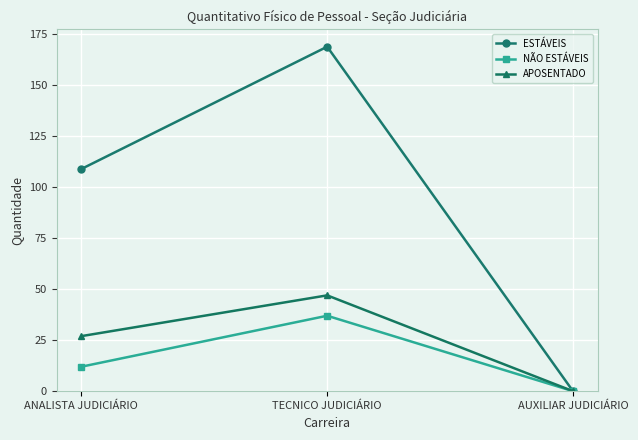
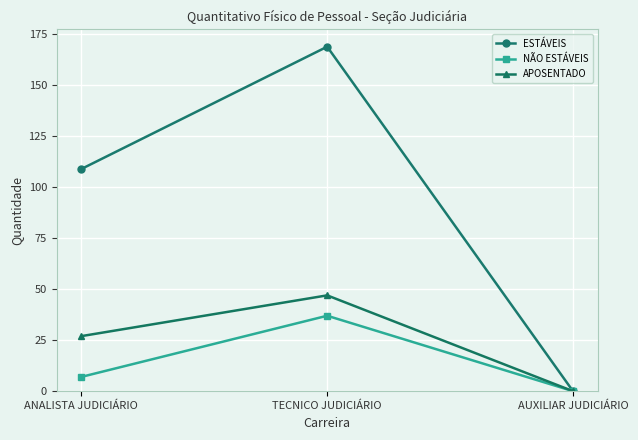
  {
    "NÃO ESTÁVEIS": {
-     "ANALISTA JUDICIÁRIO": 12,
+     "ANALISTA JUDICIÁRIO": 7,
      "TECNICO JUDICIÁRIO": 37
    }
  }
